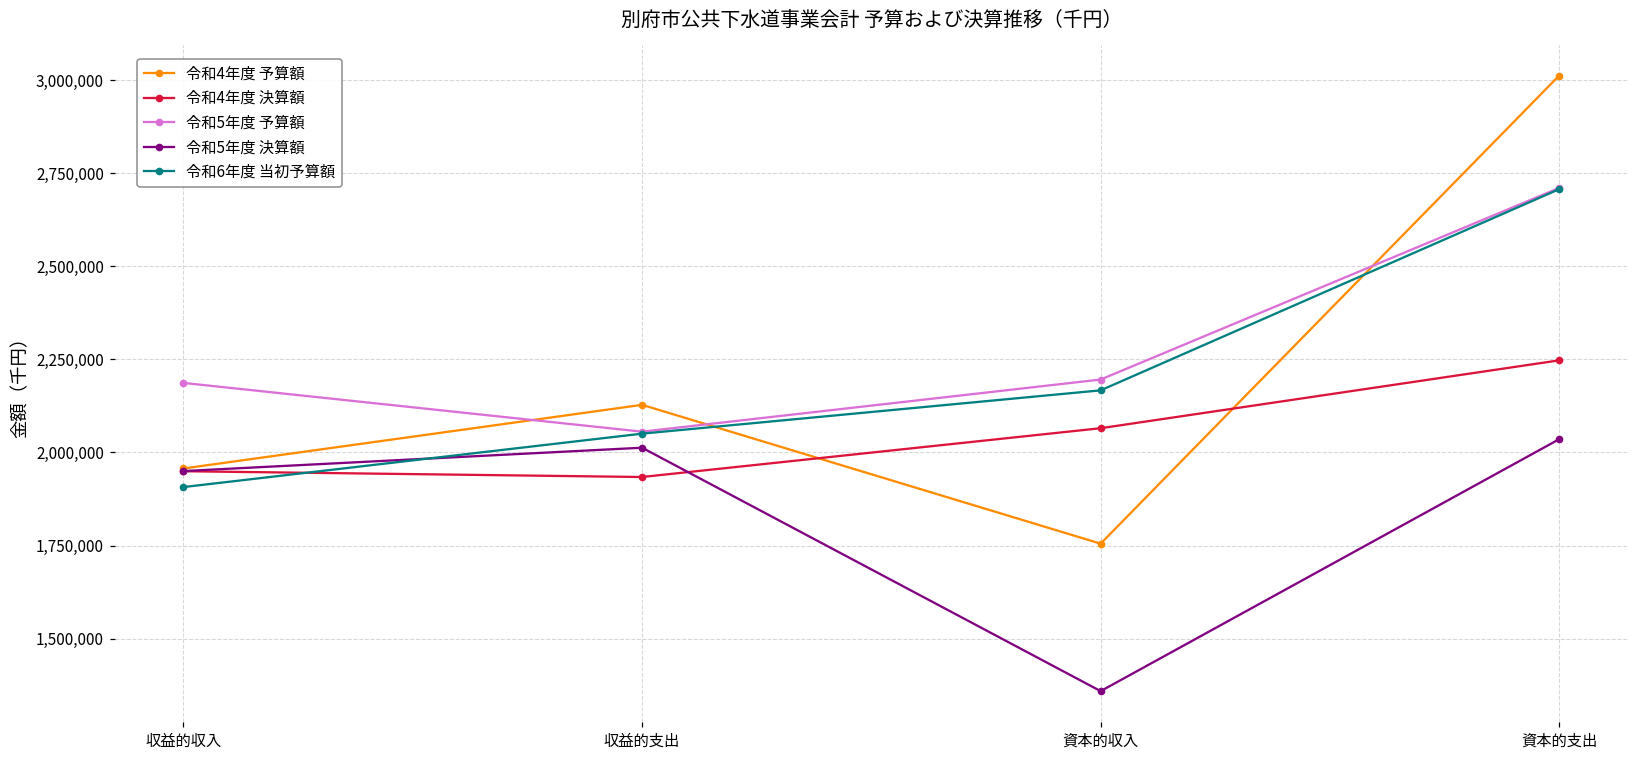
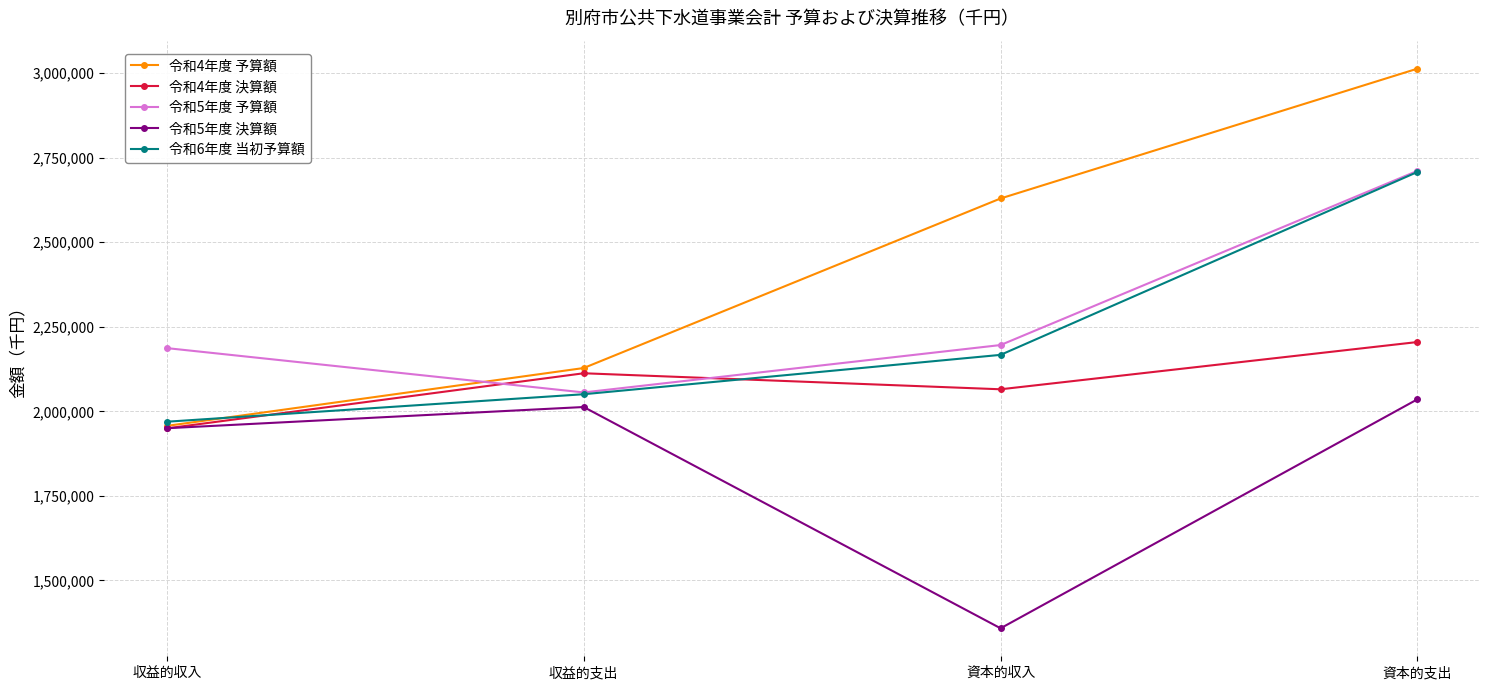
  {
    "令和4年度 予算額": {
      "収益的支出": "2,130,000",
-     "資本的収入": "1,750,000",
+     "資本的収入": "2,630,000",
      "資本的支出": "3,010,000"
    },
    "令和4年度 決算額": {
-     "収益的支出": "1,930,000",
+     "収益的支出": "2,110,000",
      "資本的収入": "2,070,000",
-     "資本的支出": "2,250,000"
+     "資本的支出": "2,200,000"
    },
    "令和5年度 予算額": {
      "収益的収入": "2,190,000",
      "資本的収入": "2,200,000"
    },
    "令和5年度 決算額": {
      "収益的支出": "2,010,000",
      "資本的収入": "1,360,000",
      "資本的支出": "2,040,000"
    },
    "令和6年度 当初予算額": {
-     "収益的収入": "1,910,000",
+     "収益的収入": "1,970,000",
      "資本的収入": "2,170,000"
    }
  }
